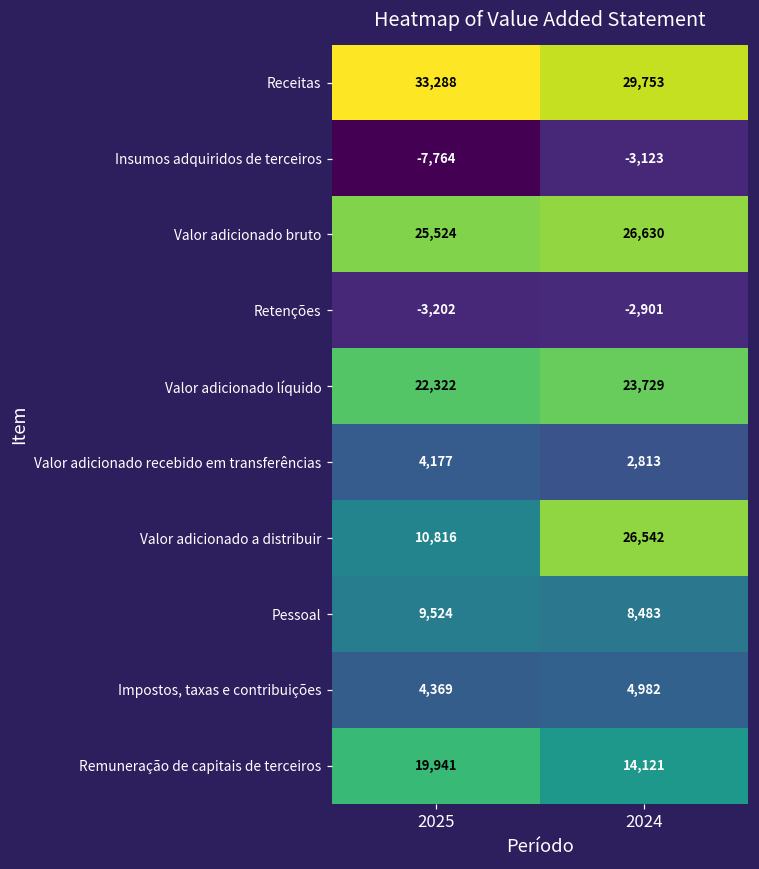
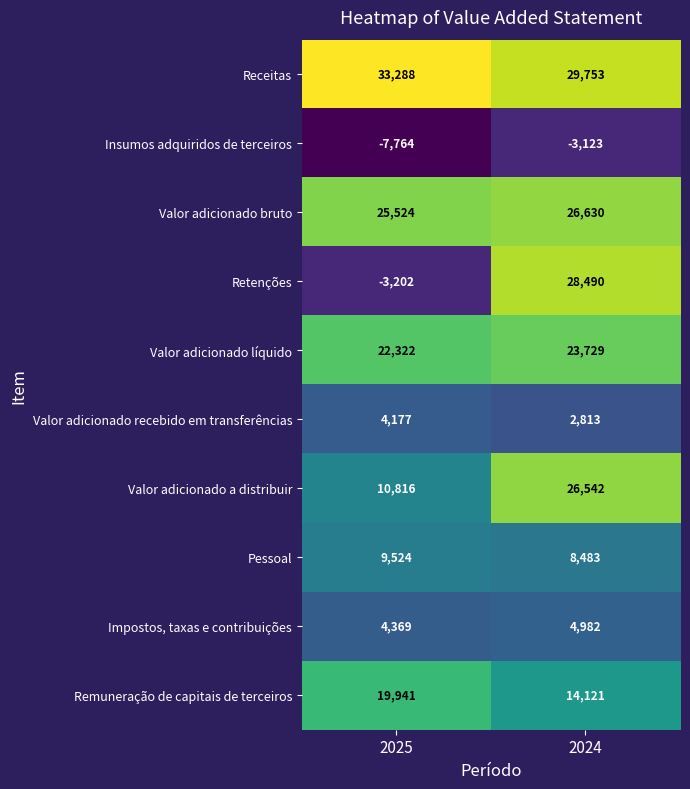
  {
    "Receitas": {
      "2025": "33,288",
      "2024": "29,753"
    },
    "Insumos adquiridos de terceiros": {
      "2025": "-7,764",
      "2024": "-3,123"
    },
    "Valor adicionado bruto": {
      "2025": "25,524",
      "2024": "26,630"
    },
    "Retenções": {
      "2025": "-3,202",
-     "2024": "-2,901"
+     "2024": "28,490"
    },
    "Valor adicionado líquido": {
      "2025": "22,322",
      "2024": "23,729"
    },
    "Valor adicionado recebido em transferências": {
      "2025": "4,177",
      "2024": "2,813"
    },
    "Valor adicionado a distribuir": {
      "2025": "10,816",
      "2024": "26,542"
    },
    "Pessoal": {
      "2025": "9,524",
      "2024": "8,483"
    },
    "Impostos, taxas e contribuições": {
      "2025": "4,369",
      "2024": "4,982"
    },
    "Remuneração de capitais de terceiros": {
      "2025": "19,941",
      "2024": "14,121"
    }
  }
